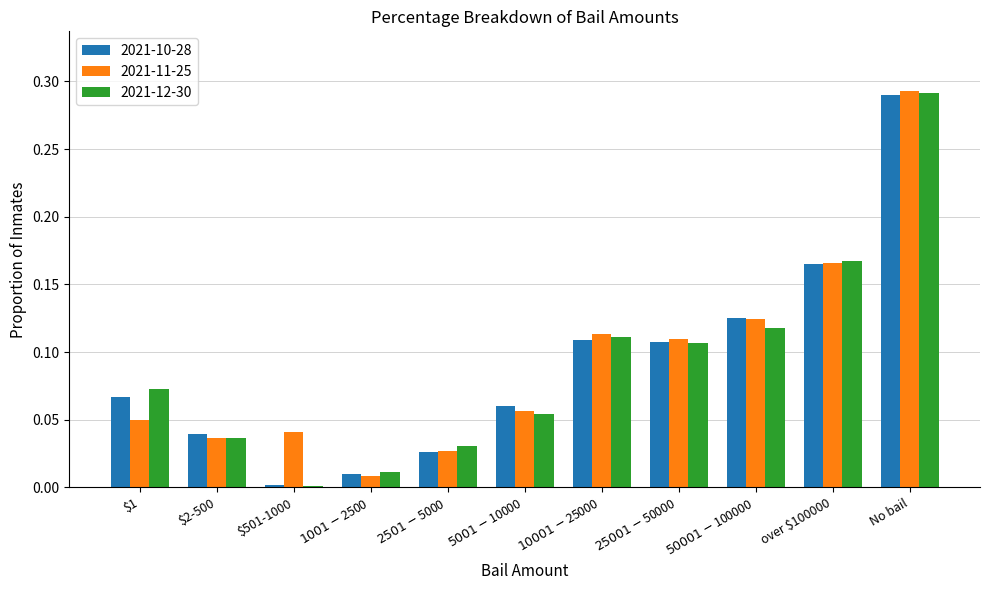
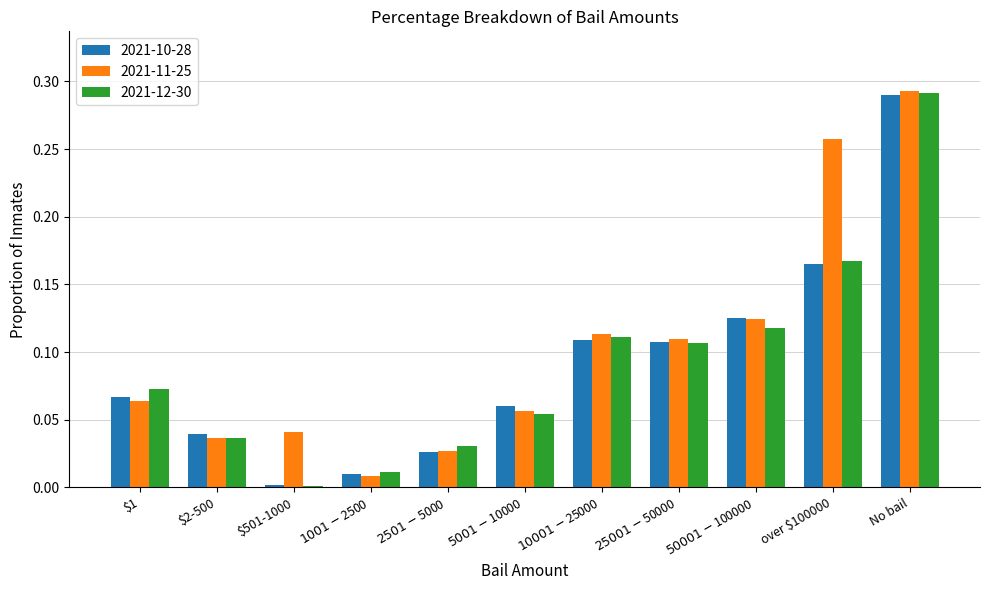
  {
    "2021-11-25": {
-     "$1": 0.050,
+     "$1": 0.064,
      "$2-500": 0.036,
      "$501-1000": 0.041,
-     "over $100000": 0.166,
+     "over $100000": 0.257,
      "No bail": 0.293
    }
  }
